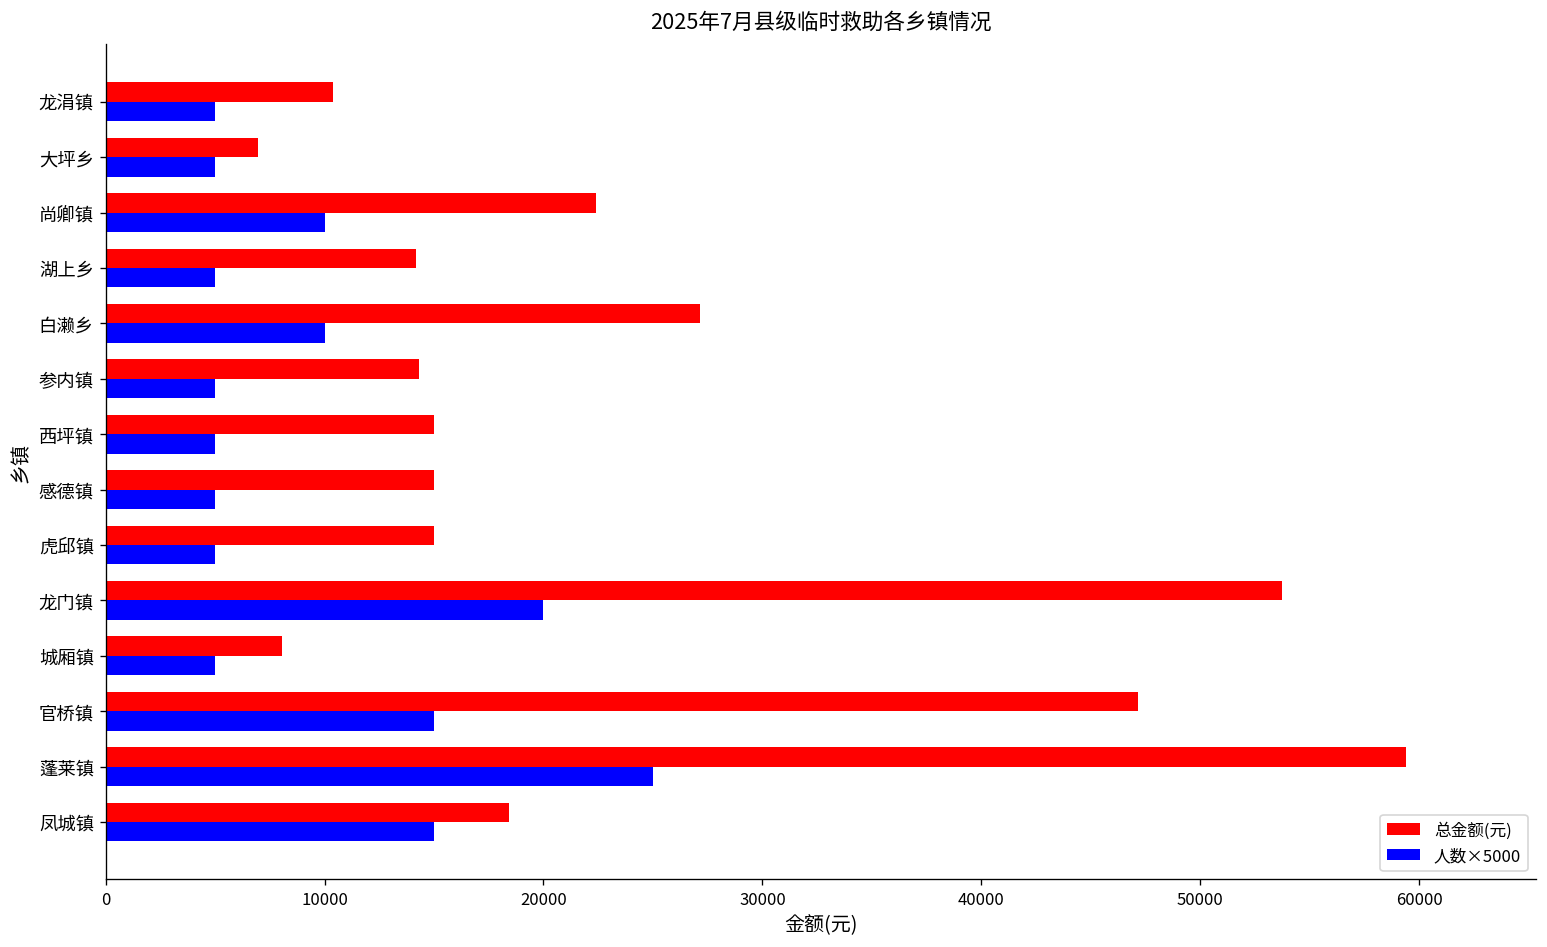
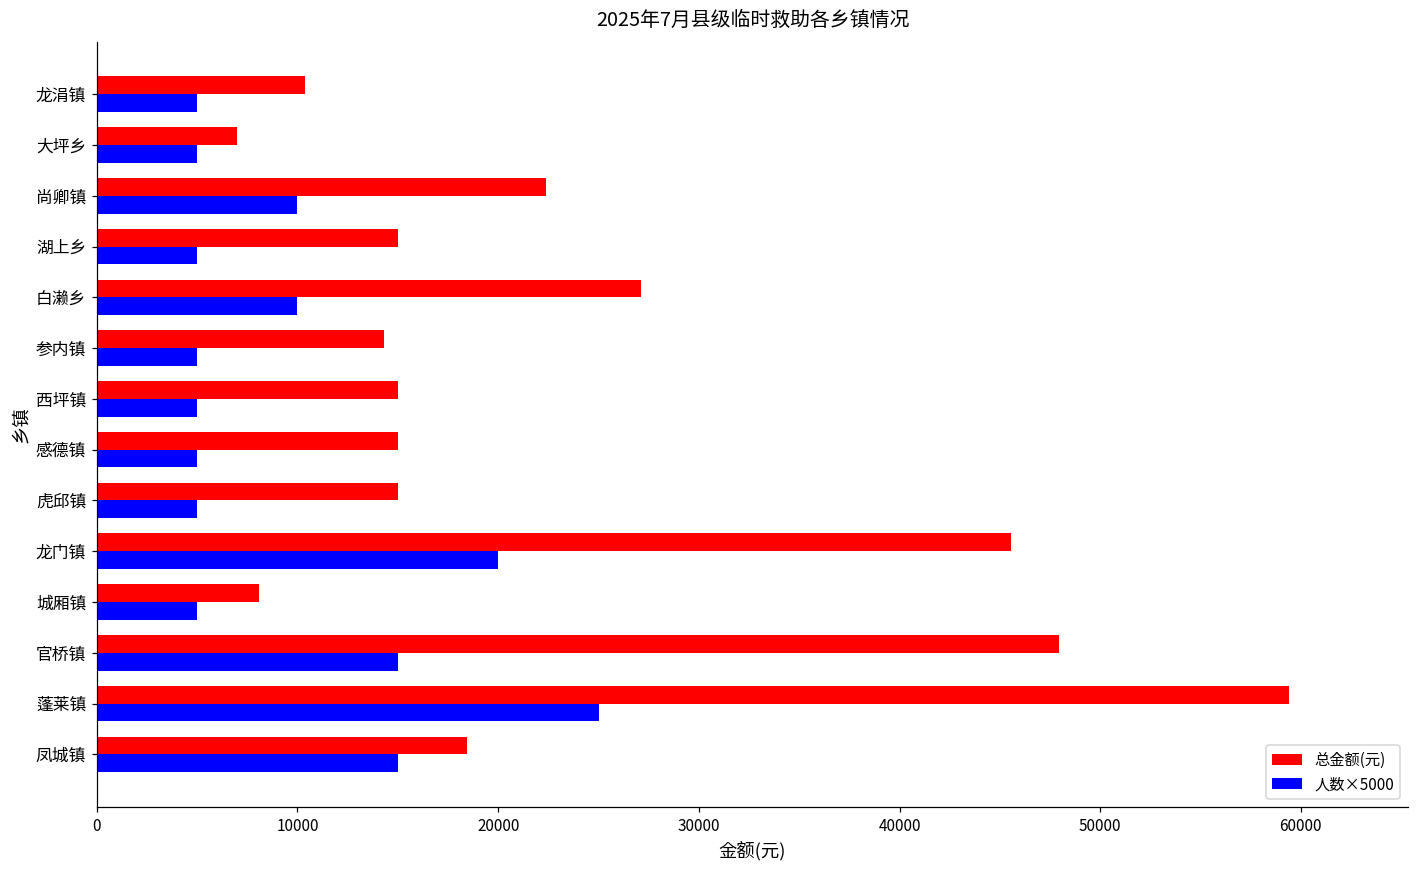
  {
    "总金额(元)": {
      "龙涓镇": 10400,
      "大坪乡": 7000,
      "尚卿镇": 22400,
-     "湖上乡": 14200,
+     "湖上乡": 15000,
      "白濑乡": 27100,
      "参内镇": 14300,
      "西坪镇": 15000,
      "感德镇": 15000,
      "虎邱镇": 15000,
-     "龙门镇": 53700,
+     "龙门镇": 45600,
      "城厢镇": 8100,
-     "官桥镇": 47100,
+     "官桥镇": 48000,
      "蓬莱镇": 59400,
      "凤城镇": 18400
    },
    "人数×5000": {
      "龙涓镇": 5000,
      "大坪乡": 5000,
      "尚卿镇": 10000,
      "湖上乡": 5000,
      "白濑乡": 10000,
      "参内镇": 5000,
      "西坪镇": 5000,
      "感德镇": 5000,
      "虎邱镇": 5000,
      "龙门镇": 20000,
      "城厢镇": 5000,
      "官桥镇": 15000,
      "蓬莱镇": 25000,
      "凤城镇": 15000
    }
  }
